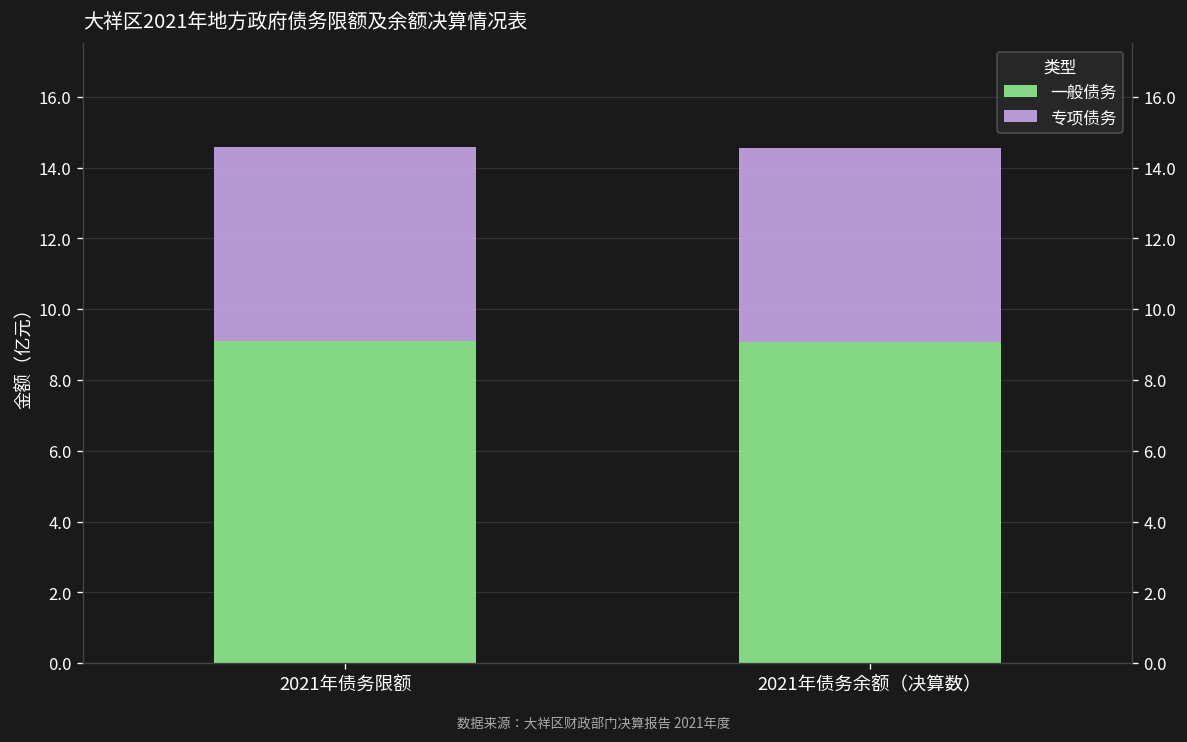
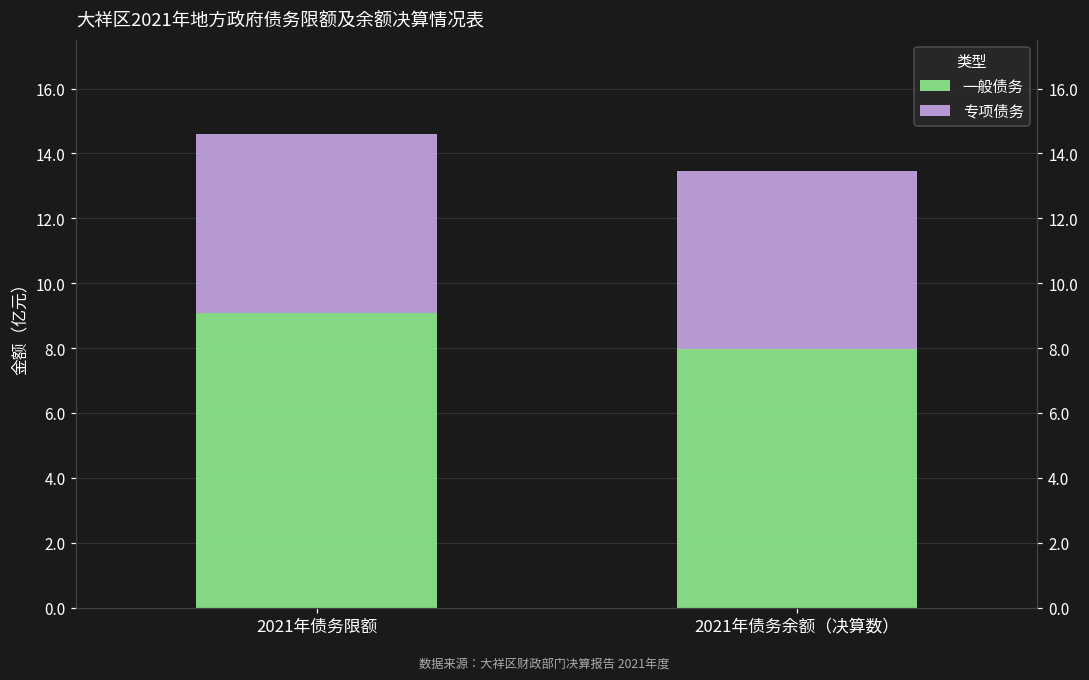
  {
    "一般债务": {
      "2021年债务限额": 9.1,
-     "2021年债务余额（决算数）": 9.1
+     "2021年债务余额（决算数）": 8.0
    },
    "专项债务": {
      "2021年债务限额": 5.5,
      "2021年债务余额（决算数）": 5.5
    }
  }
